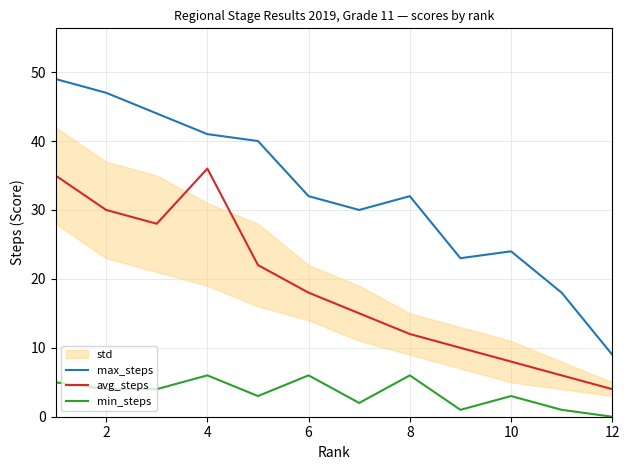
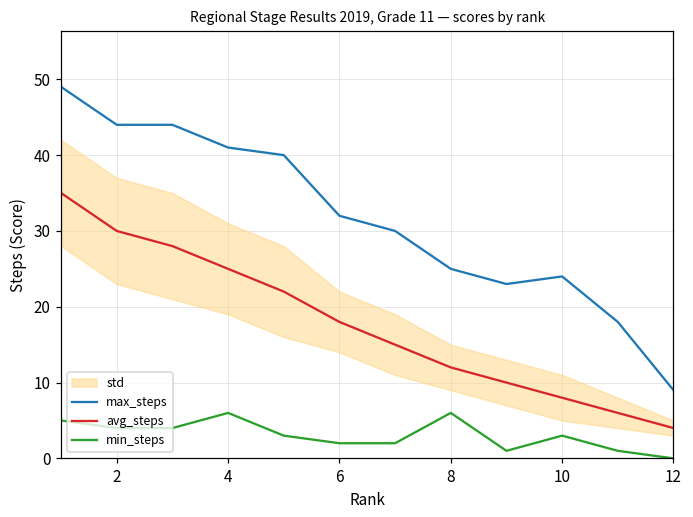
  {
    "max_steps": {
-     "2": 47,
+     "2": 44,
      "4": 41,
      "6": 32,
-     "8": 32,
+     "8": 25,
      "10": 24,
      "12": 9
    },
    "avg_steps": {
      "2": 30,
-     "4": 36,
+     "4": 25,
      "6": 18,
      "8": 12,
      "10": 8,
      "12": 4
    },
    "min_steps": {
      "4": 6,
-     "6": 6,
+     "6": 2,
      "8": 6,
      "10": 3,
      "12": 0
    }
  }
